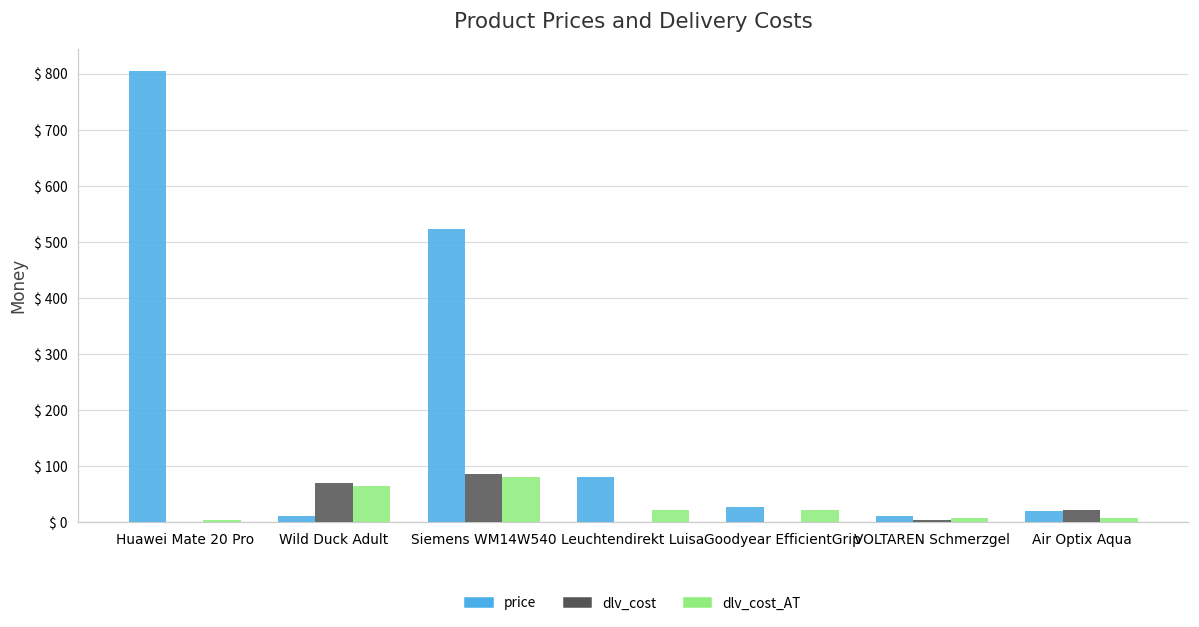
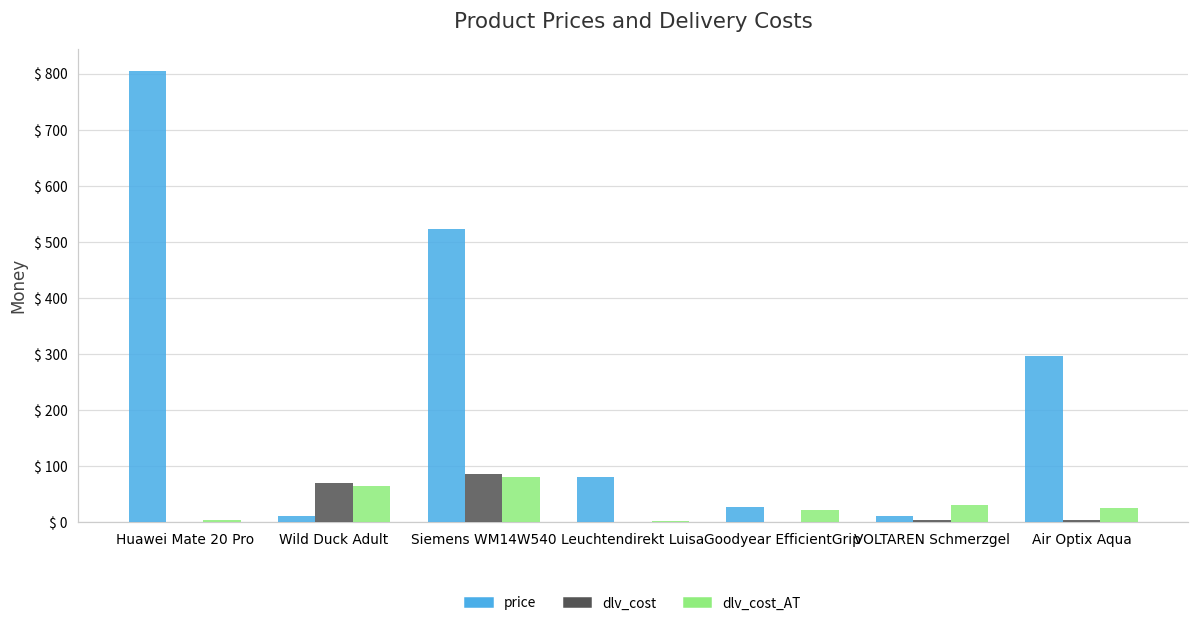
  {
    "price": {
      "Huawei Mate 20 Pro": "$ 800",
      "Wild Duck Adult": "$ 10",
      "Siemens WM14W540": "$ 520",
      "Leuchtendirekt Luisa": "$ 80",
      "Goodyear EfficientGrip": "$ 30",
      "VOLTAREN Schmerzgel": "$ 10",
-     "Air Optix Aqua": "$ 20"
+     "Air Optix Aqua": "$ 300"
    },
    "dlv_cost": {
      "Huawei Mate 20 Pro": "$ 0",
      "Wild Duck Adult": "$ 70",
      "Siemens WM14W540": "$ 90",
      "Leuchtendirekt Luisa": "$ 0",
      "Goodyear EfficientGrip": "$ 0",
-     "Air Optix Aqua": "$ 20"
+     "Air Optix Aqua": "$ 0"
    },
    "dlv_cost_AT": {
      "Wild Duck Adult": "$ 60",
      "Siemens WM14W540": "$ 80",
-     "Leuchtendirekt Luisa": "$ 20",
+     "Leuchtendirekt Luisa": "$ 0",
      "Goodyear EfficientGrip": "$ 20",
-     "VOLTAREN Schmerzgel": "$ 10",
-     "Air Optix Aqua": "$ 10"
+     "VOLTAREN Schmerzgel": "$ 30",
+     "Air Optix Aqua": "$ 30"
    }
  }
